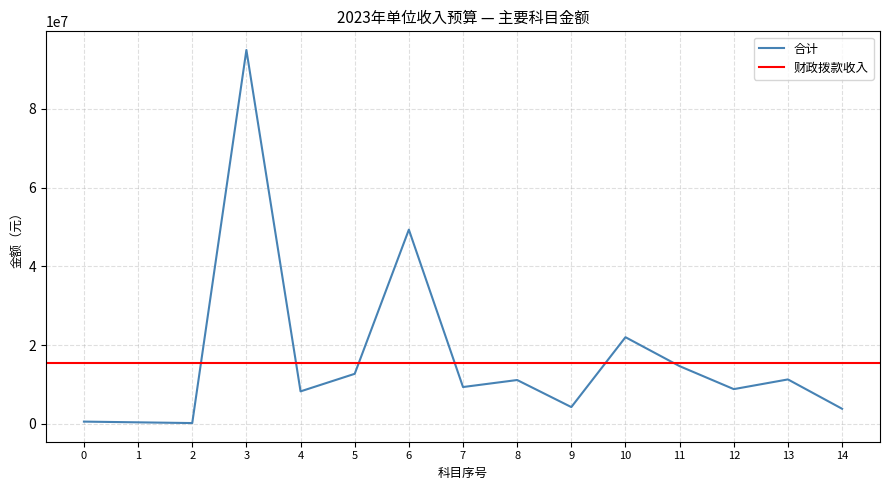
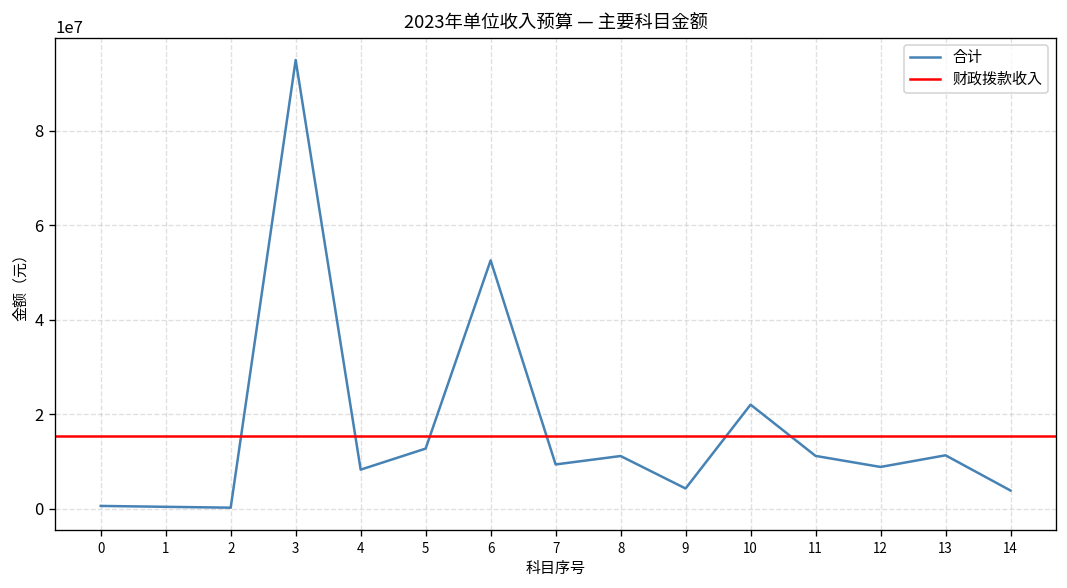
  {
    "0": 1000000,
    "1": 0,
    "2": 0,
    "3": 95000000,
    "4": 8000000,
    "5": 13000000,
-   "6": 49000000,
+   "6": 53000000,
    "7": 9000000,
    "8": 11000000,
    "9": 4000000,
    "10": 22000000,
-   "11": 15000000,
+   "11": 11000000,
    "12": 9000000,
    "13": 11000000,
    "14": 4000000
  }
